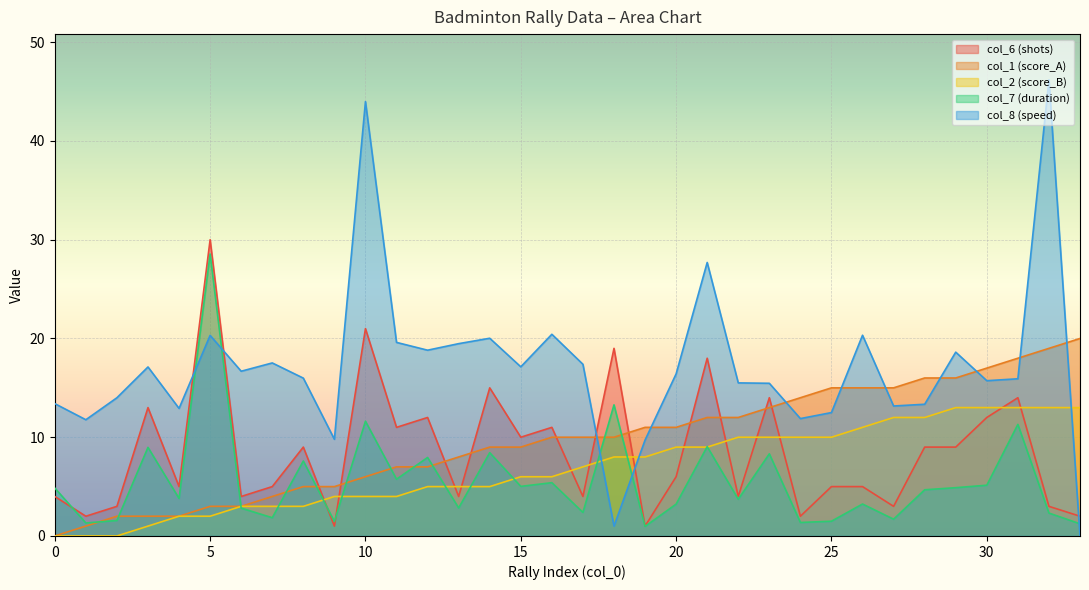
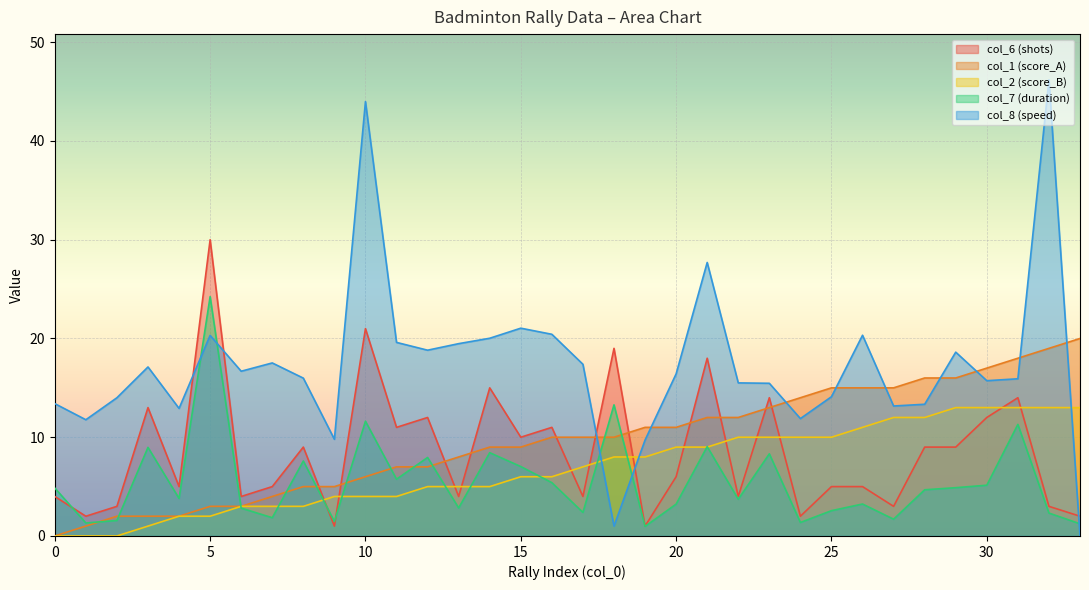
  {
    "col_7 (duration)": {
      "0": 5,
-     "5": 29,
+     "5": 24,
      "10": 12,
-     "15": 5,
+     "15": 7,
      "20": 3,
-     "25": 1,
+     "25": 3,
      "30": 5
    },
    "col_8 (speed)": {
      "0": 13,
      "5": 20,
      "10": 44,
-     "15": 17,
+     "15": 21,
      "20": 16,
-     "25": 12,
+     "25": 14,
      "30": 16
    }
  }
